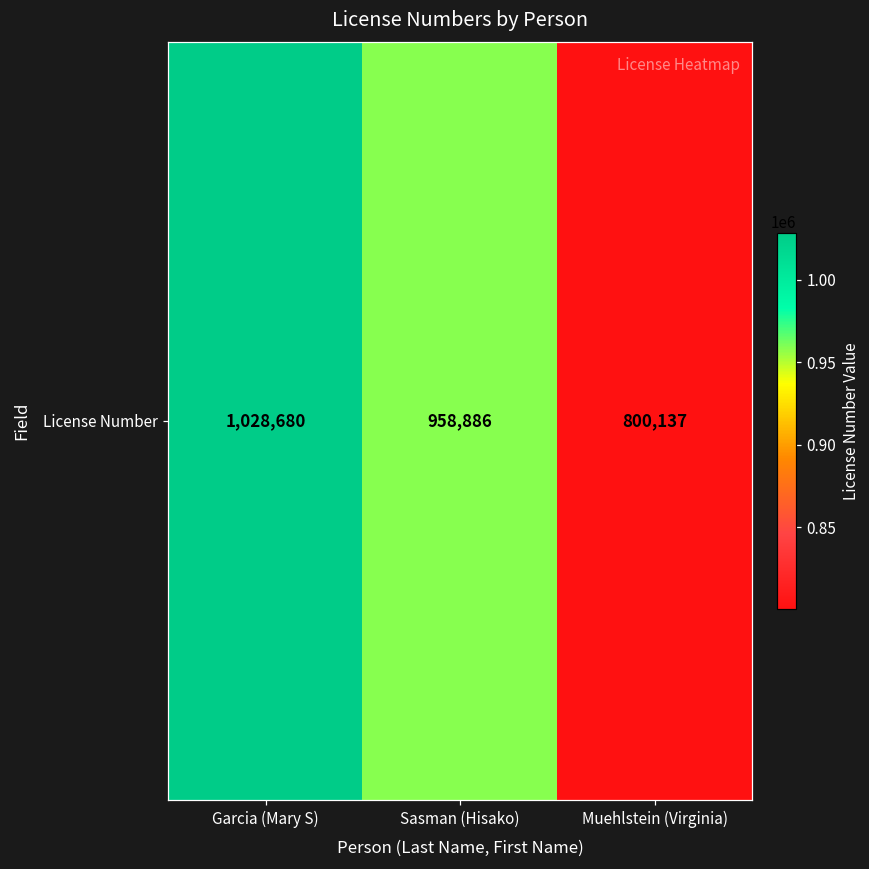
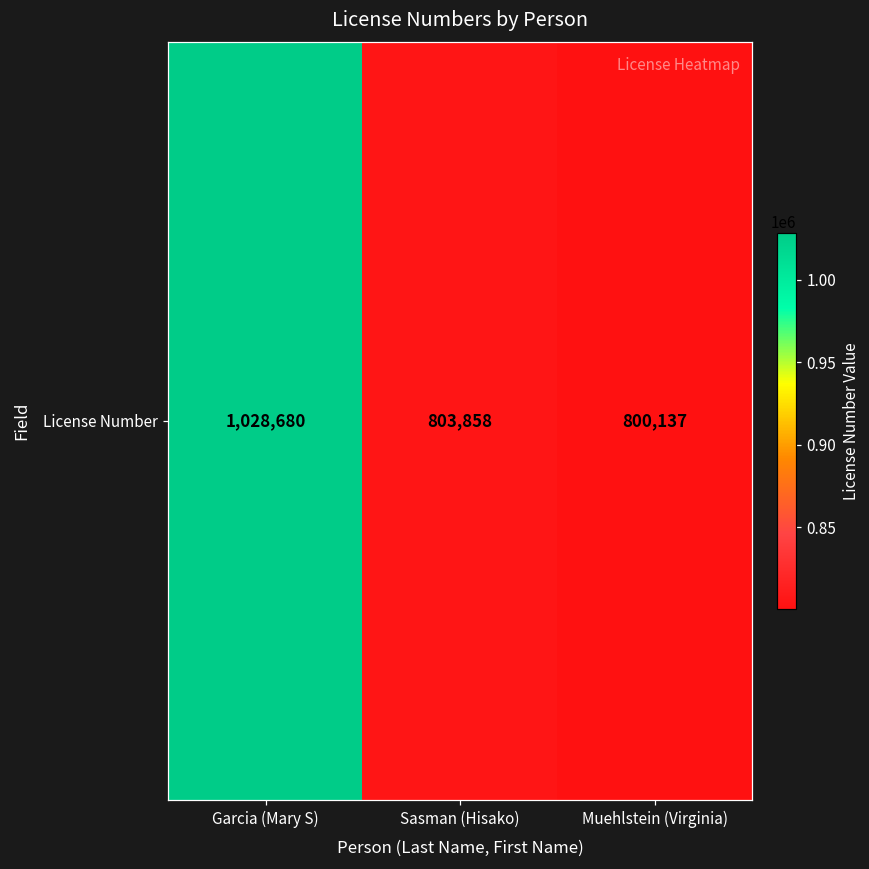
  {
    "License Number": {
      "Garcia (Mary S)": "1,028,680",
-     "Sasman (Hisako)": "958,886"
+     "Sasman (Hisako)": "803,858"
    }
  }
